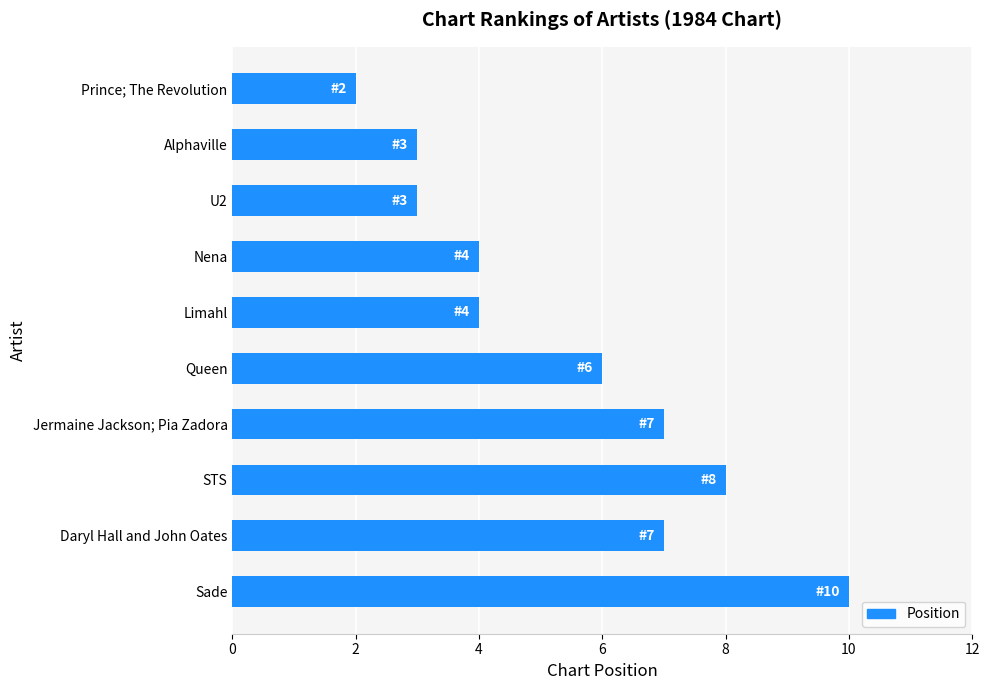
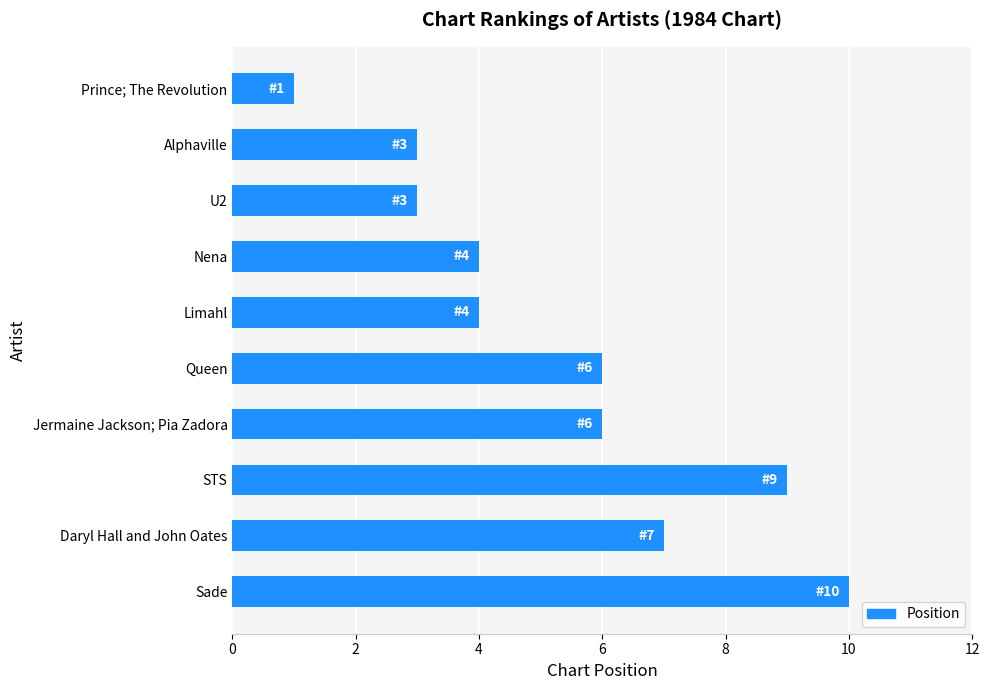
  {
-   "Prince; The Revolution": 2,
+   "Prince; The Revolution": 1,
    "Alphaville": 3,
    "U2": 3,
    "Nena": 4,
    "Limahl": 4,
    "Queen": 6,
-   "Jermaine Jackson; Pia Zadora": 7,
-   "STS": 8,
+   "Jermaine Jackson; Pia Zadora": 6,
+   "STS": 9,
    "Daryl Hall and John Oates": 7,
    "Sade": 10
  }
